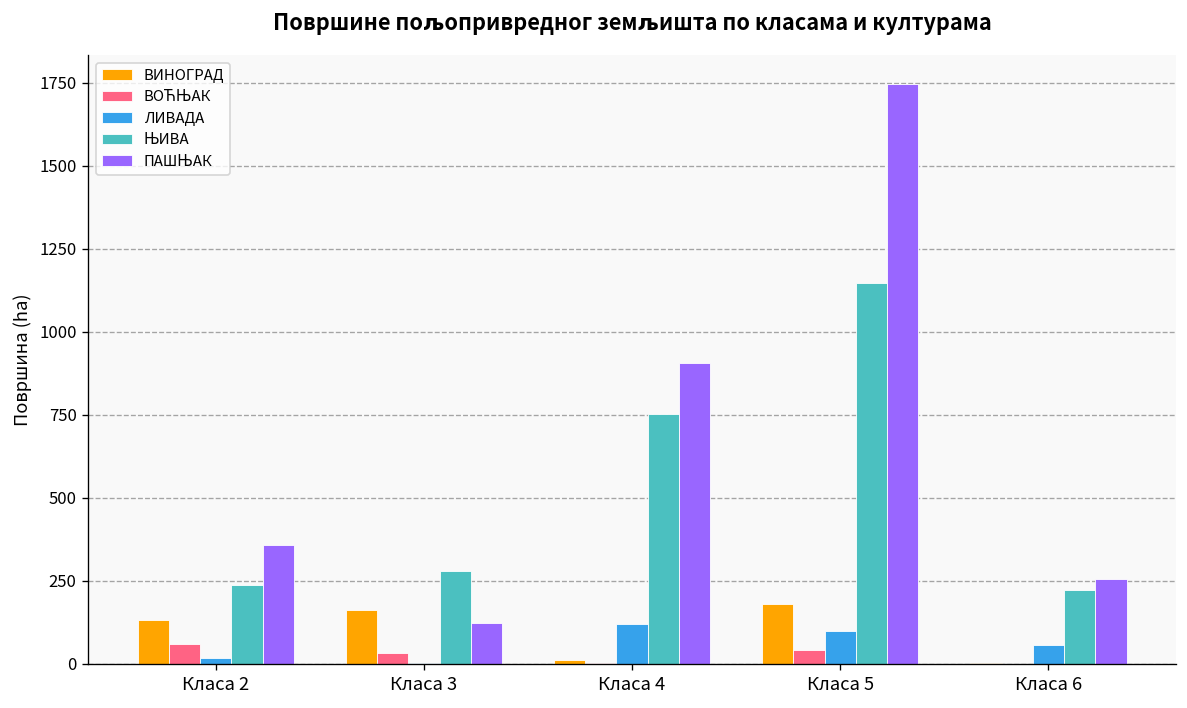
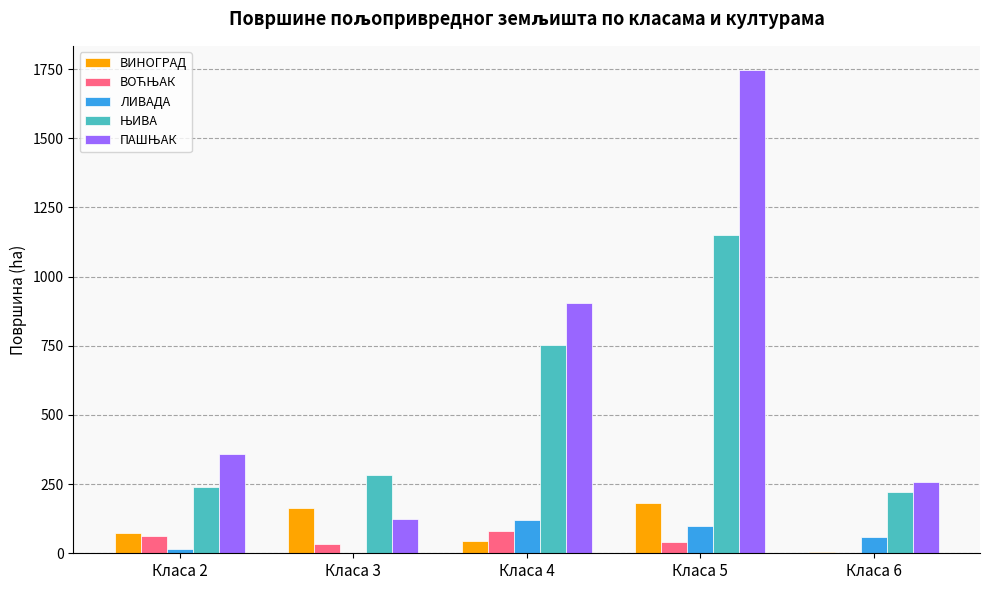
  {
    "ВИНОГРАД": {
-     "Класа 2": 130,
+     "Класа 2": 70,
      "Класа 3": 160,
-     "Класа 4": 10,
+     "Класа 4": 40,
      "Класа 5": 180
    },
    "ВОЋЊАК": {
      "Класа 2": 60,
      "Класа 3": 30,
-     "Класа 4": 0,
+     "Класа 4": 80,
      "Класа 5": 40,
      "Класа 6": 0
    },
    "ПАШЊАК": {
      "Класа 2": 360,
      "Класа 3": 120,
      "Класа 4": 910,
      "Класа 5": 1750,
      "Класа 6": 260
    }
  }
